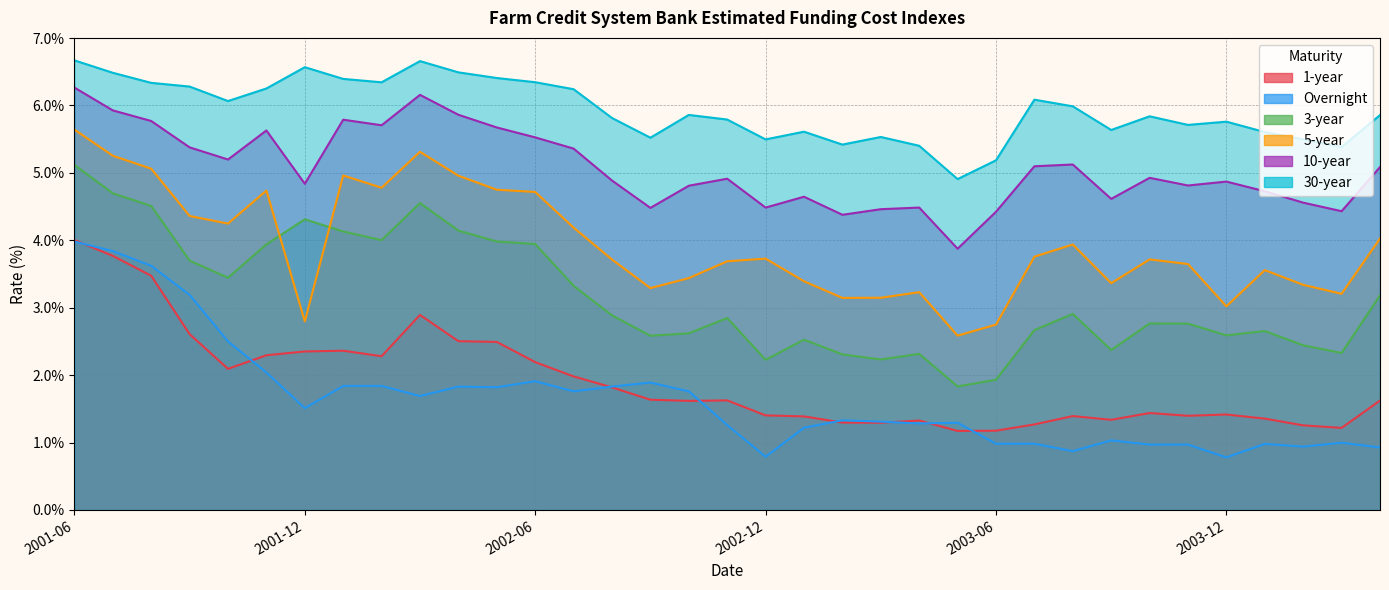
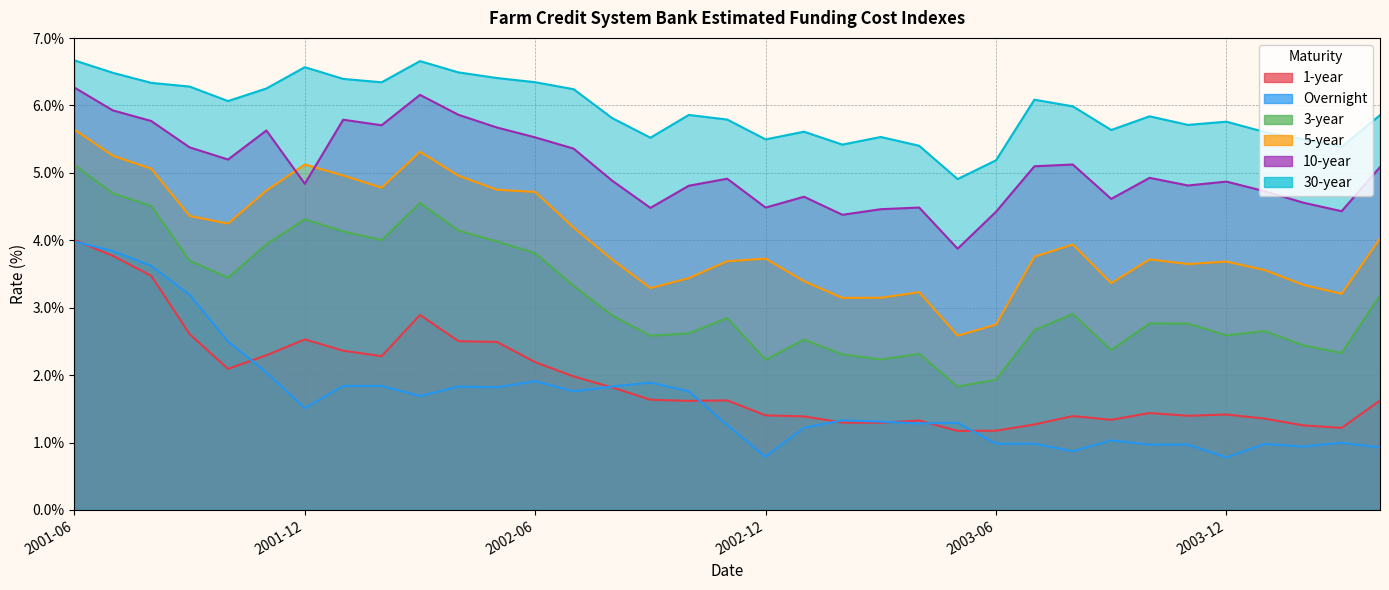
  {
    "1-year": {
-     "2001-12": "2.4%",
+     "2001-12": "2.5%",
      "2002-06": "2.2%",
      "2002-12": "1.4%",
      "2003-06": "1.2%",
      "2003-12": "1.4%"
    },
    "3-year": {
      "2001-06": "5.1%",
      "2001-12": "4.3%",
-     "2002-06": "3.9%",
+     "2002-06": "3.8%",
      "2002-12": "2.2%",
      "2003-06": "1.9%",
      "2003-12": "2.6%"
    },
    "5-year": {
      "2001-06": "5.6%",
-     "2001-12": "2.8%",
+     "2001-12": "5.1%",
      "2002-06": "4.7%",
      "2002-12": "3.7%",
      "2003-06": "2.8%",
-     "2003-12": "3.0%"
+     "2003-12": "3.7%"
    },
    "10-year": {
      "2001-06": "6.3%",
      "2001-12": "4.8%",
      "2002-06": "5.5%",
      "2002-12": "4.5%",
      "2003-06": "4.4%",
      "2003-12": "4.9%"
    }
  }
